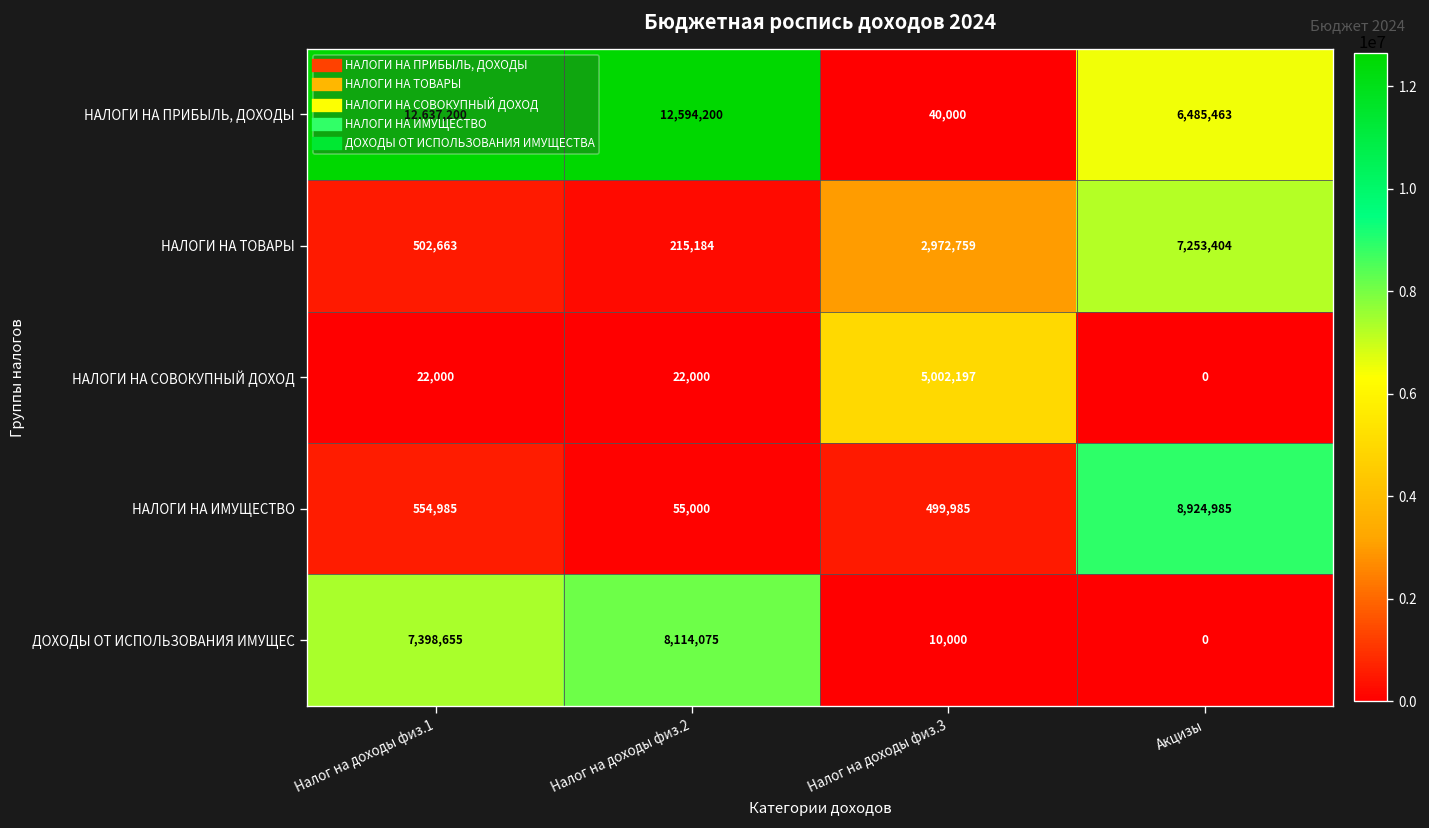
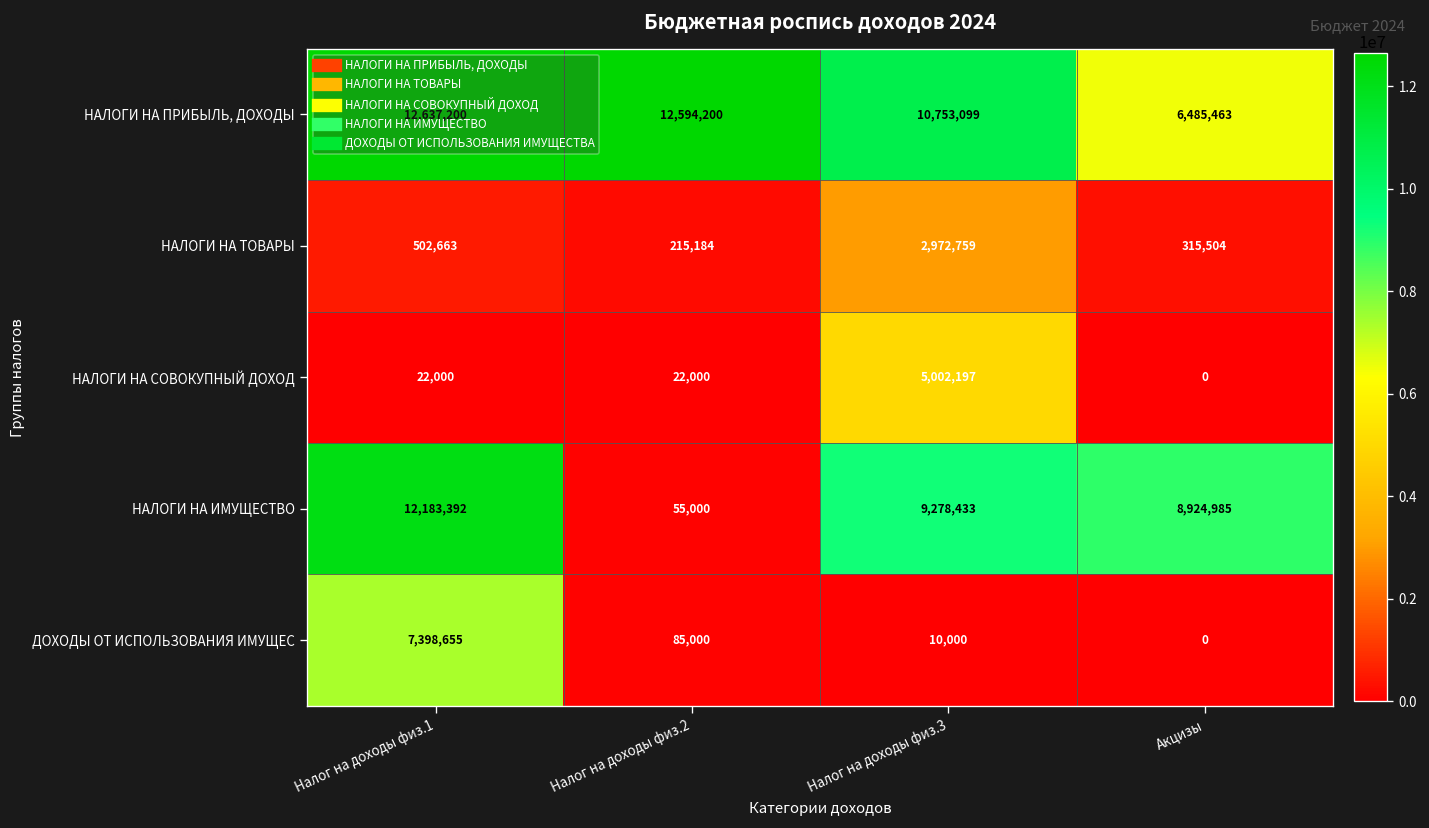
  {
    "НАЛОГИ НА ПРИБЫЛЬ, ДОХОДЫ": {
      "Налог на доходы физ.2": "12,594,200",
-     "Налог на доходы физ.3": "40,000",
+     "Налог на доходы физ.3": "10,753,099",
      "Акцизы": "6,485,463"
    },
    "НАЛОГИ НА ТОВАРЫ": {
      "Налог на доходы физ.1": "502,663",
      "Налог на доходы физ.2": "215,184",
      "Налог на доходы физ.3": "2,972,759",
-     "Акцизы": "7,253,404"
+     "Акцизы": "315,504"
    },
    "НАЛОГИ НА СОВОКУПНЫЙ ДОХОД": {
      "Налог на доходы физ.1": "22,000",
      "Налог на доходы физ.2": "22,000",
      "Налог на доходы физ.3": "5,002,197",
      "Акцизы": "0"
    },
    "НАЛОГИ НА ИМУЩЕСТВО": {
-     "Налог на доходы физ.1": "554,985",
+     "Налог на доходы физ.1": "12,183,392",
      "Налог на доходы физ.2": "55,000",
-     "Налог на доходы физ.3": "499,985",
+     "Налог на доходы физ.3": "9,278,433",
      "Акцизы": "8,924,985"
    },
    "ДОХОДЫ ОТ ИСПОЛЬЗОВАНИЯ ИМУЩЕС": {
      "Налог на доходы физ.1": "7,398,655",
-     "Налог на доходы физ.2": "8,114,075",
+     "Налог на доходы физ.2": "85,000",
      "Налог на доходы физ.3": "10,000",
      "Акцизы": "0"
    }
  }
